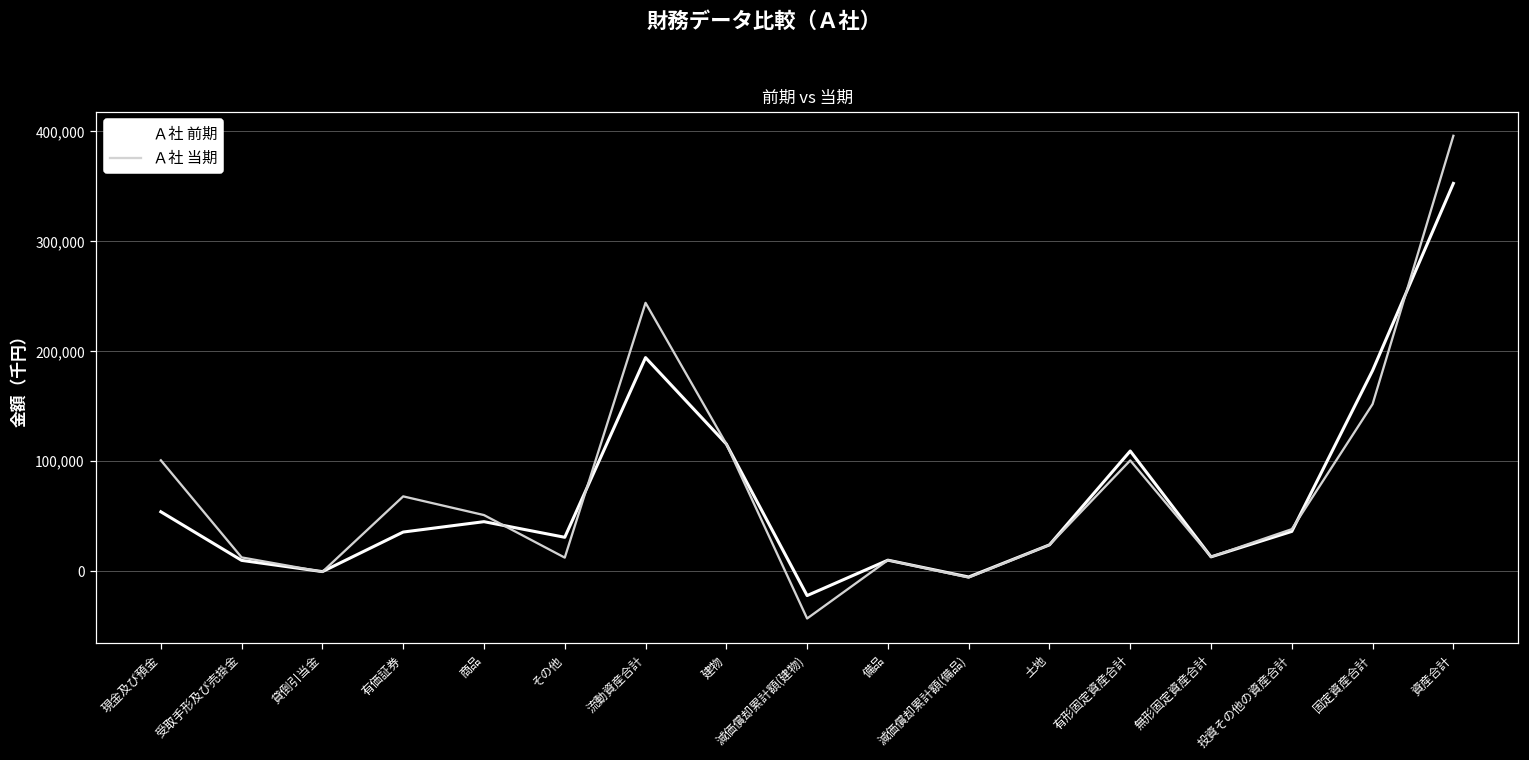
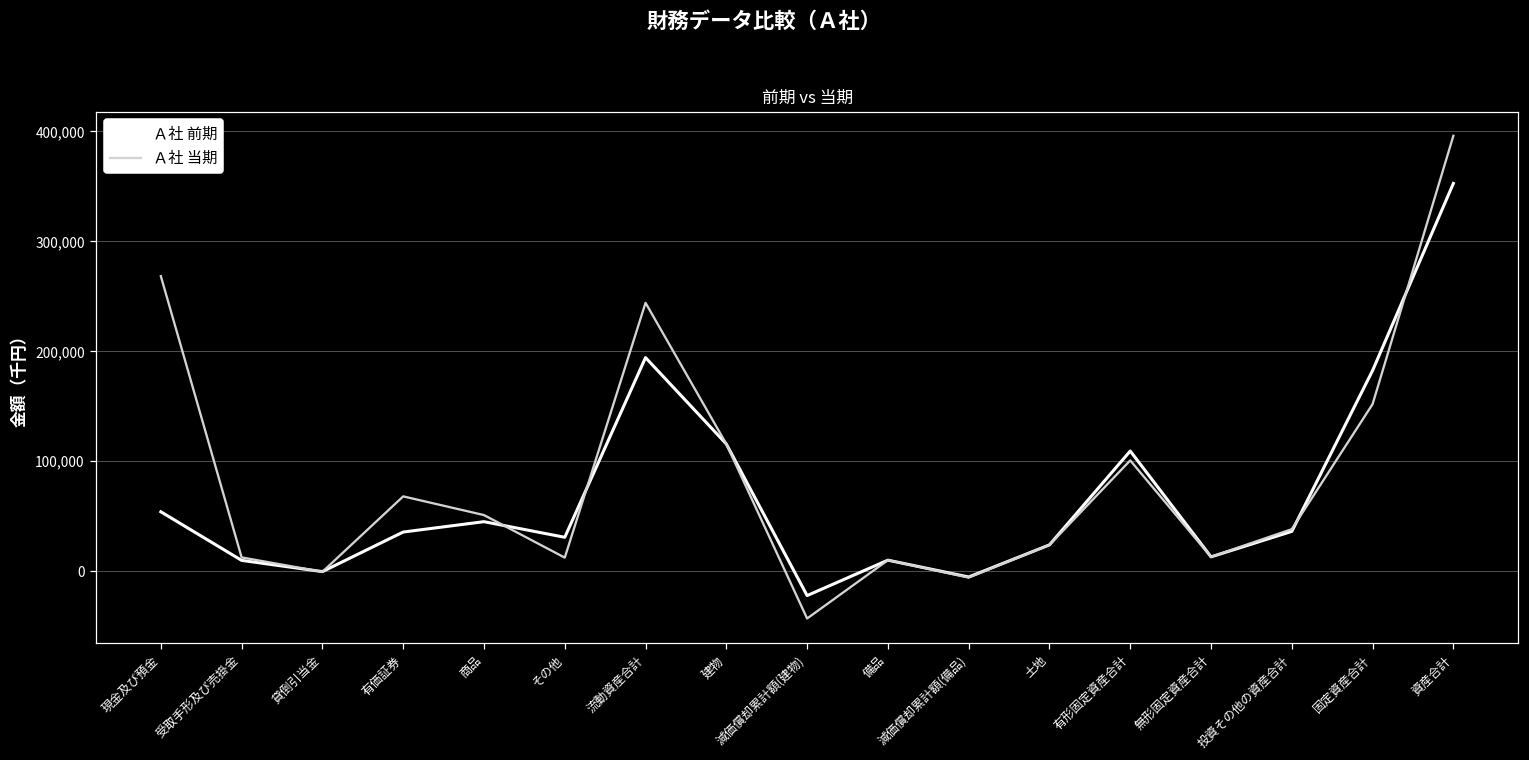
  {
    "Ａ社 前期": {
      "現金及び預金": "50,000",
      "受取手形及び売掛金": "10,000",
      "有価証券": "40,000",
      "商品": "50,000",
      "その他": "30,000",
      "流動資産合計": "190,000",
      "減価償却累計額(建物)": "-20,000",
      "有形固定資産合計": "110,000",
      "固定資産合計": "180,000",
      "資産合計": "350,000"
    },
    "Ａ社 当期": {
-     "現金及び預金": "100,000",
+     "現金及び預金": "270,000",
      "受取手形及び売掛金": "10,000",
      "有価証券": "70,000",
      "商品": "50,000",
      "その他": "10,000",
      "流動資産合計": "240,000",
      "減価償却累計額(建物)": "-40,000",
      "有形固定資産合計": "100,000",
      "固定資産合計": "150,000",
      "資産合計": "400,000"
    }
  }
